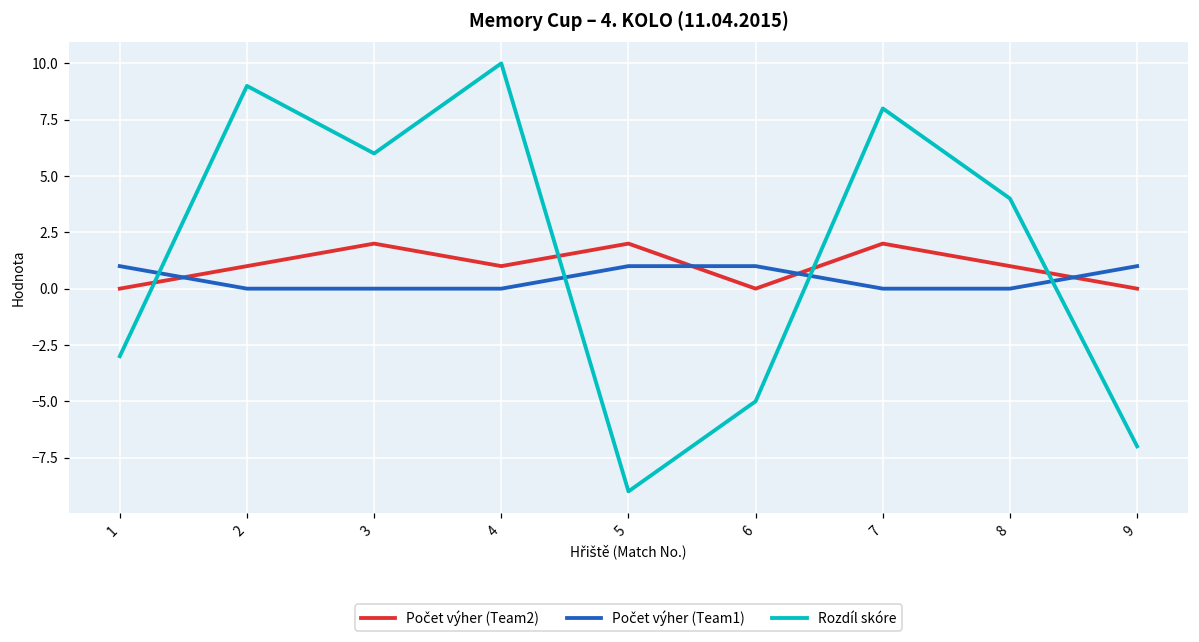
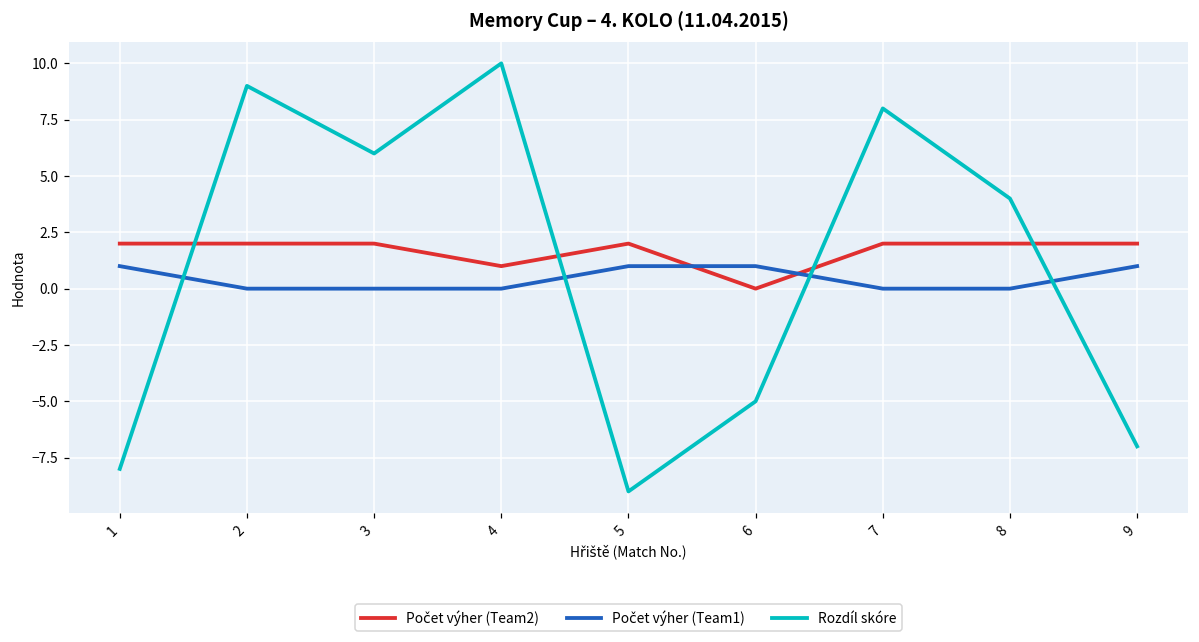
  {
    "Počet výher (Team2)": {
-     "1": 0,
-     "2": 1,
+     "1": 2,
+     "2": 2,
      "3": 2,
      "4": 1,
      "5": 2,
      "6": 0,
      "7": 2,
-     "8": 1,
-     "9": 0
+     "8": 2,
+     "9": 2
    },
    "Počet výher (Team1)": {
      "1": 1,
      "2": 0,
      "3": 0,
      "4": 0,
      "5": 1,
      "6": 1,
      "7": 0,
      "8": 0,
      "9": 1
    },
    "Rozdíl skóre": {
-     "1": -3,
+     "1": -8,
      "2": 9,
      "3": 6,
      "4": 10,
      "5": -9,
      "6": -5,
      "7": 8,
      "8": 4,
      "9": -7
    }
  }
